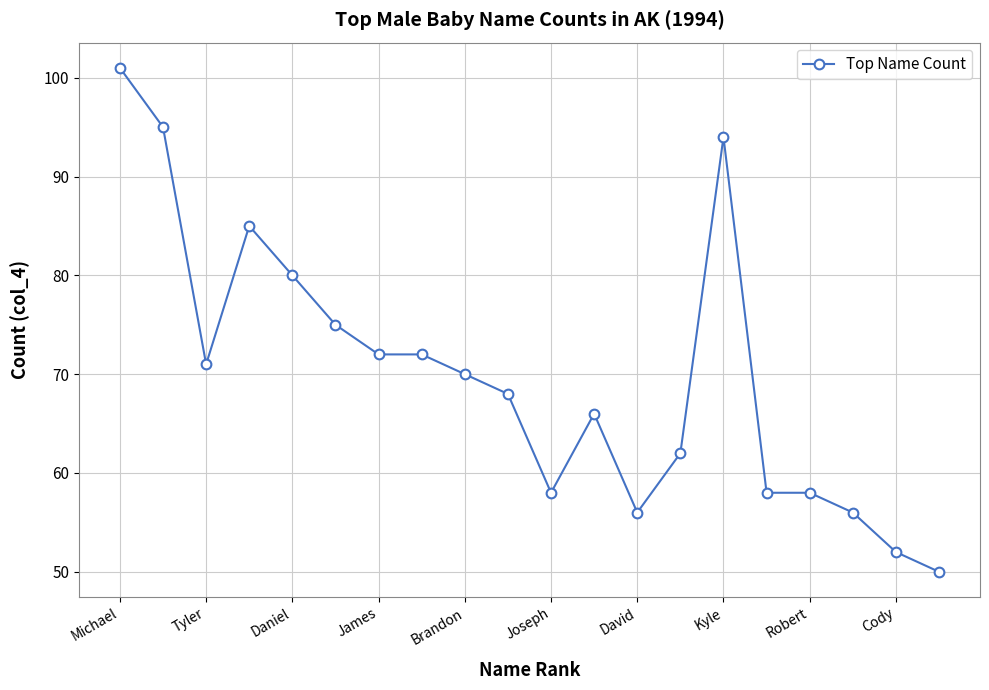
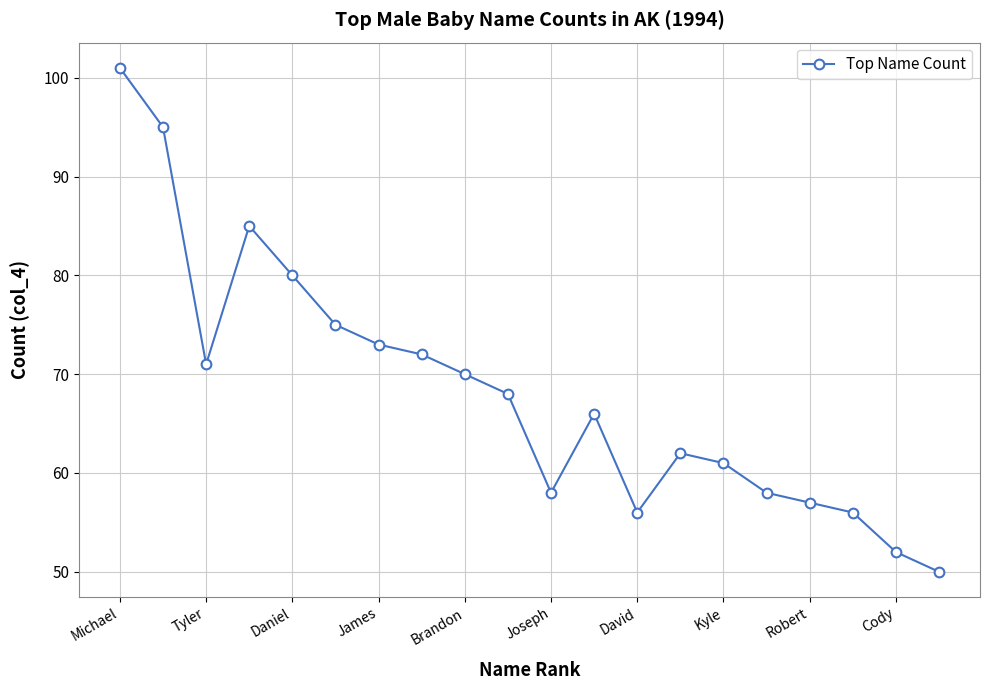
  {
    "Michael": 101,
    "Tyler": 71,
    "Daniel": 80,
-   "James": 72,
+   "James": 73,
    "Brandon": 70,
    "Joseph": 58,
    "David": 56,
-   "Kyle": 94,
-   "Robert": 58,
+   "Kyle": 61,
+   "Robert": 57,
    "Cody": 52
  }
